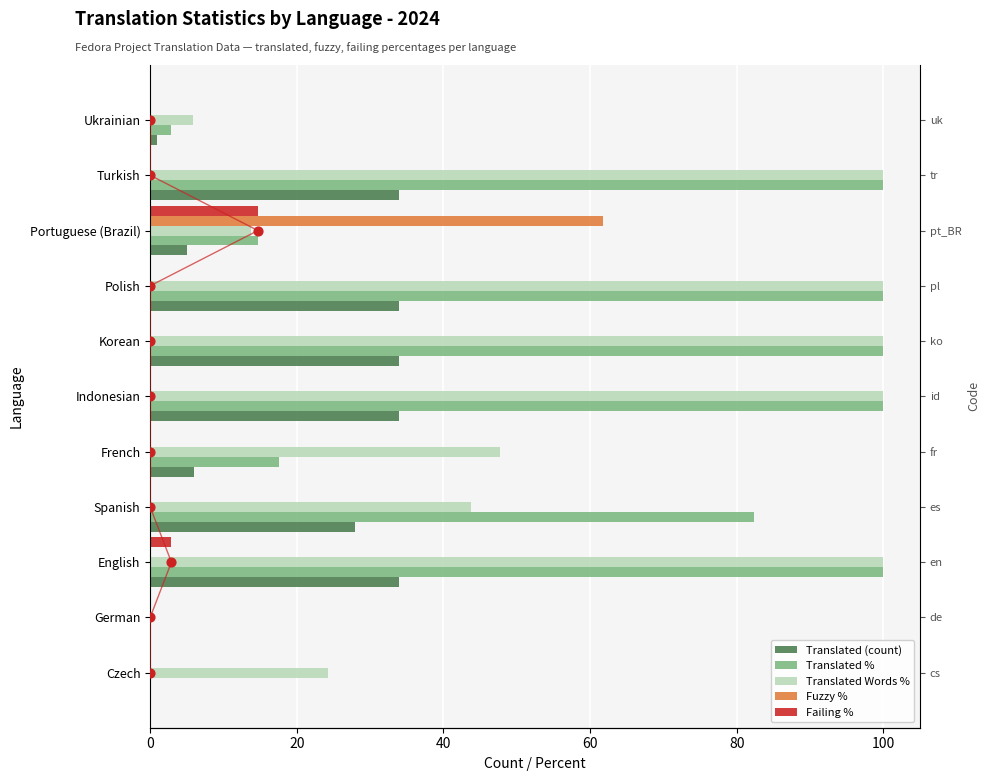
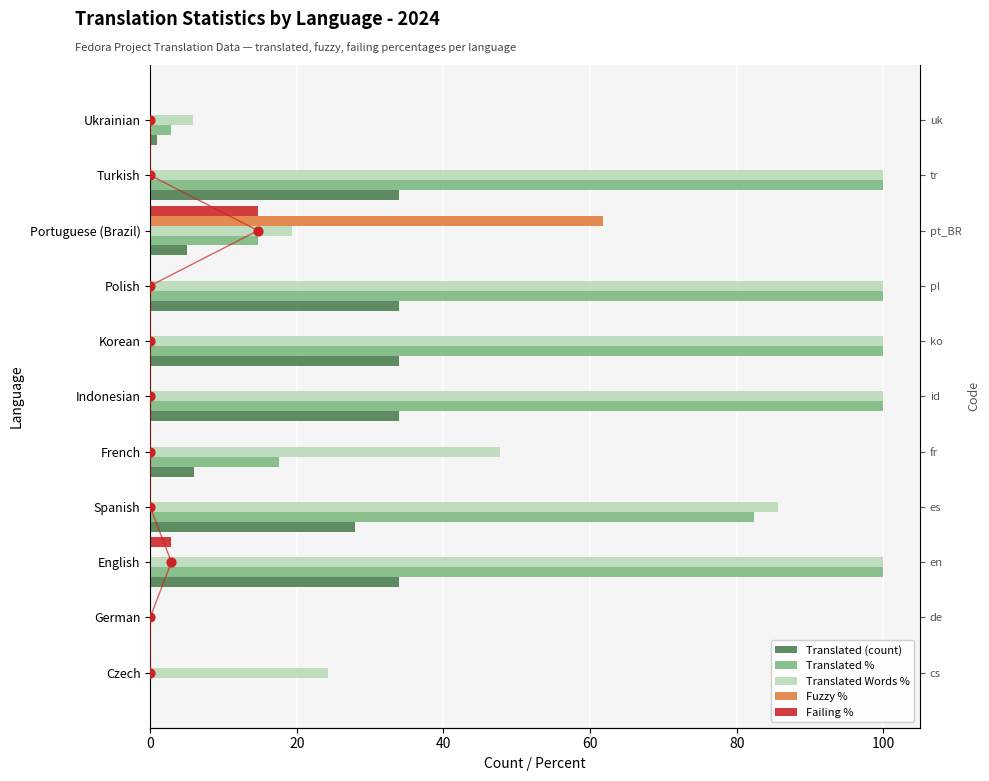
  {
    "Translated Words %": {
      "Ukrainian": 6,
      "Turkish": 100,
-     "Portuguese (Brazil)": 14,
+     "Portuguese (Brazil)": 19,
      "Polish": 100,
      "Korean": 100,
      "Indonesian": 100,
      "French": 48,
-     "Spanish": 44,
+     "Spanish": 86,
      "English": 100,
      "German": 0,
      "Czech": 24
    }
  }
